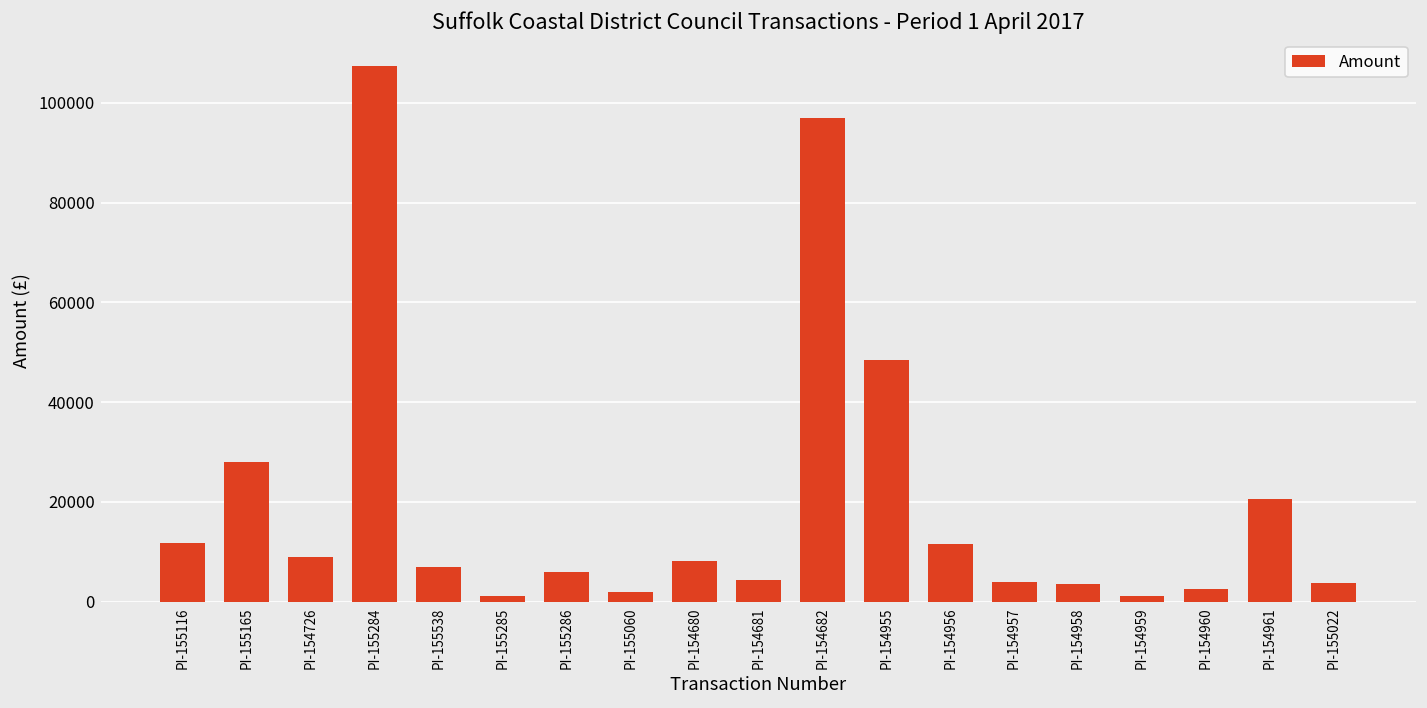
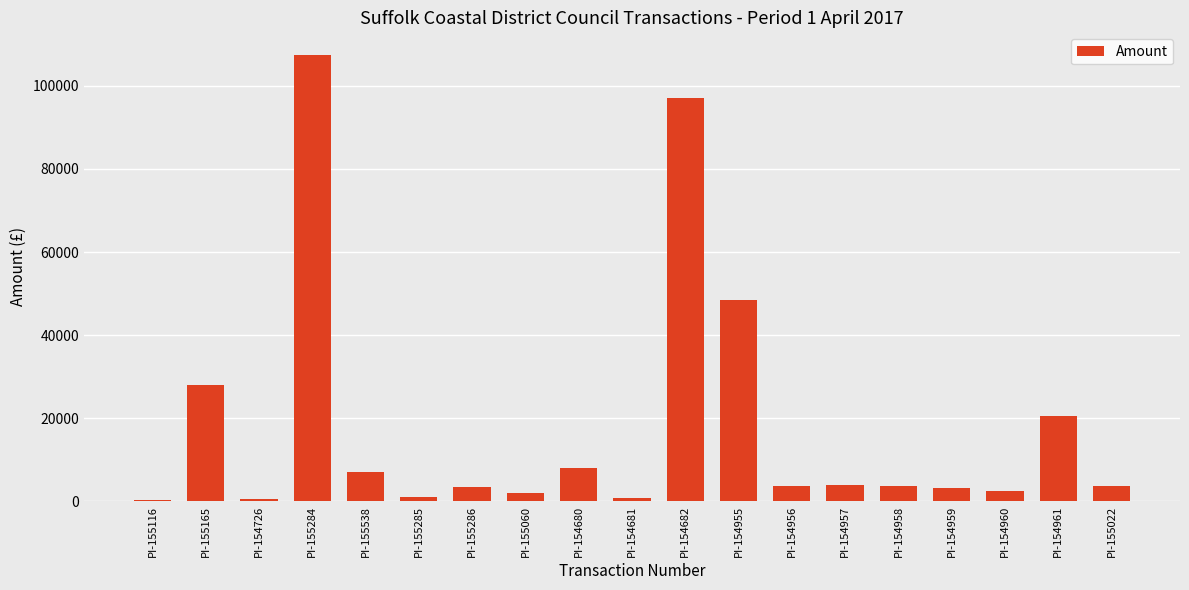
  {
-   "PI-155116": 12000,
+   "PI-155116": 0,
    "PI-155165": 28000,
-   "PI-154726": 9000,
+   "PI-154726": 1000,
    "PI-155284": 108000,
    "PI-155538": 7000,
    "PI-155285": 1000,
-   "PI-155286": 6000,
+   "PI-155286": 4000,
    "PI-155060": 2000,
    "PI-154680": 8000,
-   "PI-154681": 4000,
+   "PI-154681": 1000,
    "PI-154682": 97000,
    "PI-154955": 48000,
-   "PI-154956": 12000,
+   "PI-154956": 4000,
    "PI-154957": 4000,
    "PI-154958": 4000,
-   "PI-154959": 1000,
+   "PI-154959": 3000,
    "PI-154960": 3000,
    "PI-154961": 21000,
    "PI-155022": 4000
  }
